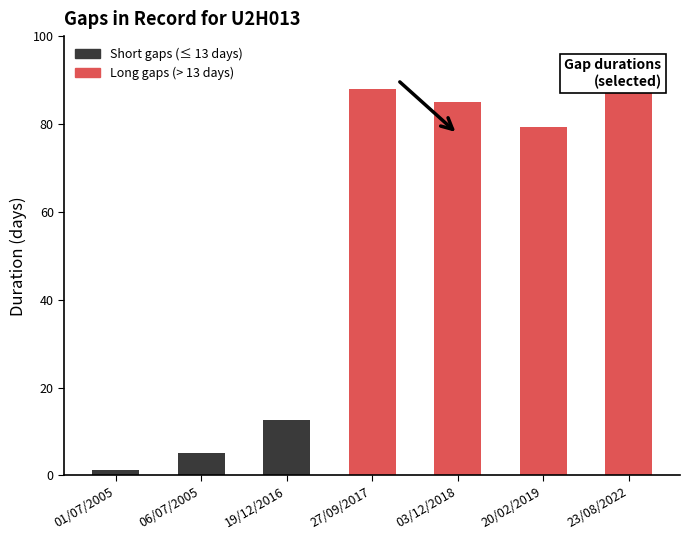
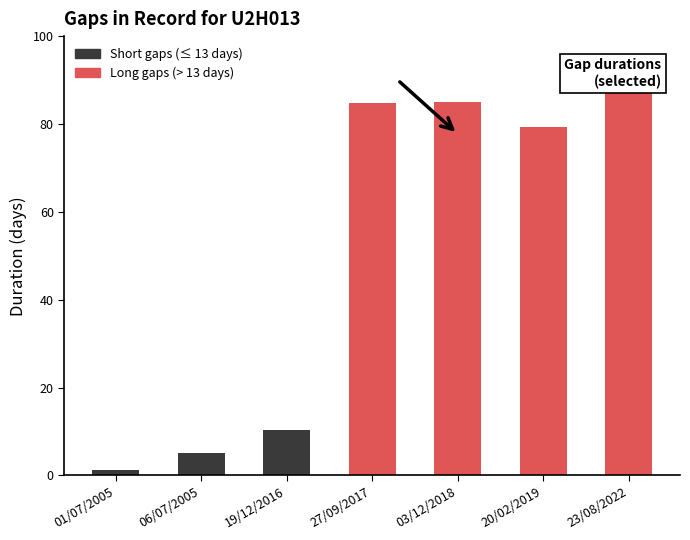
  {
    "01/07/2005": 1,
    "06/07/2005": 5,
-   "19/12/2016": 13,
-   "27/09/2017": 88,
+   "19/12/2016": 10,
+   "27/09/2017": 85,
    "03/12/2018": 85,
    "20/02/2019": 79
  }
